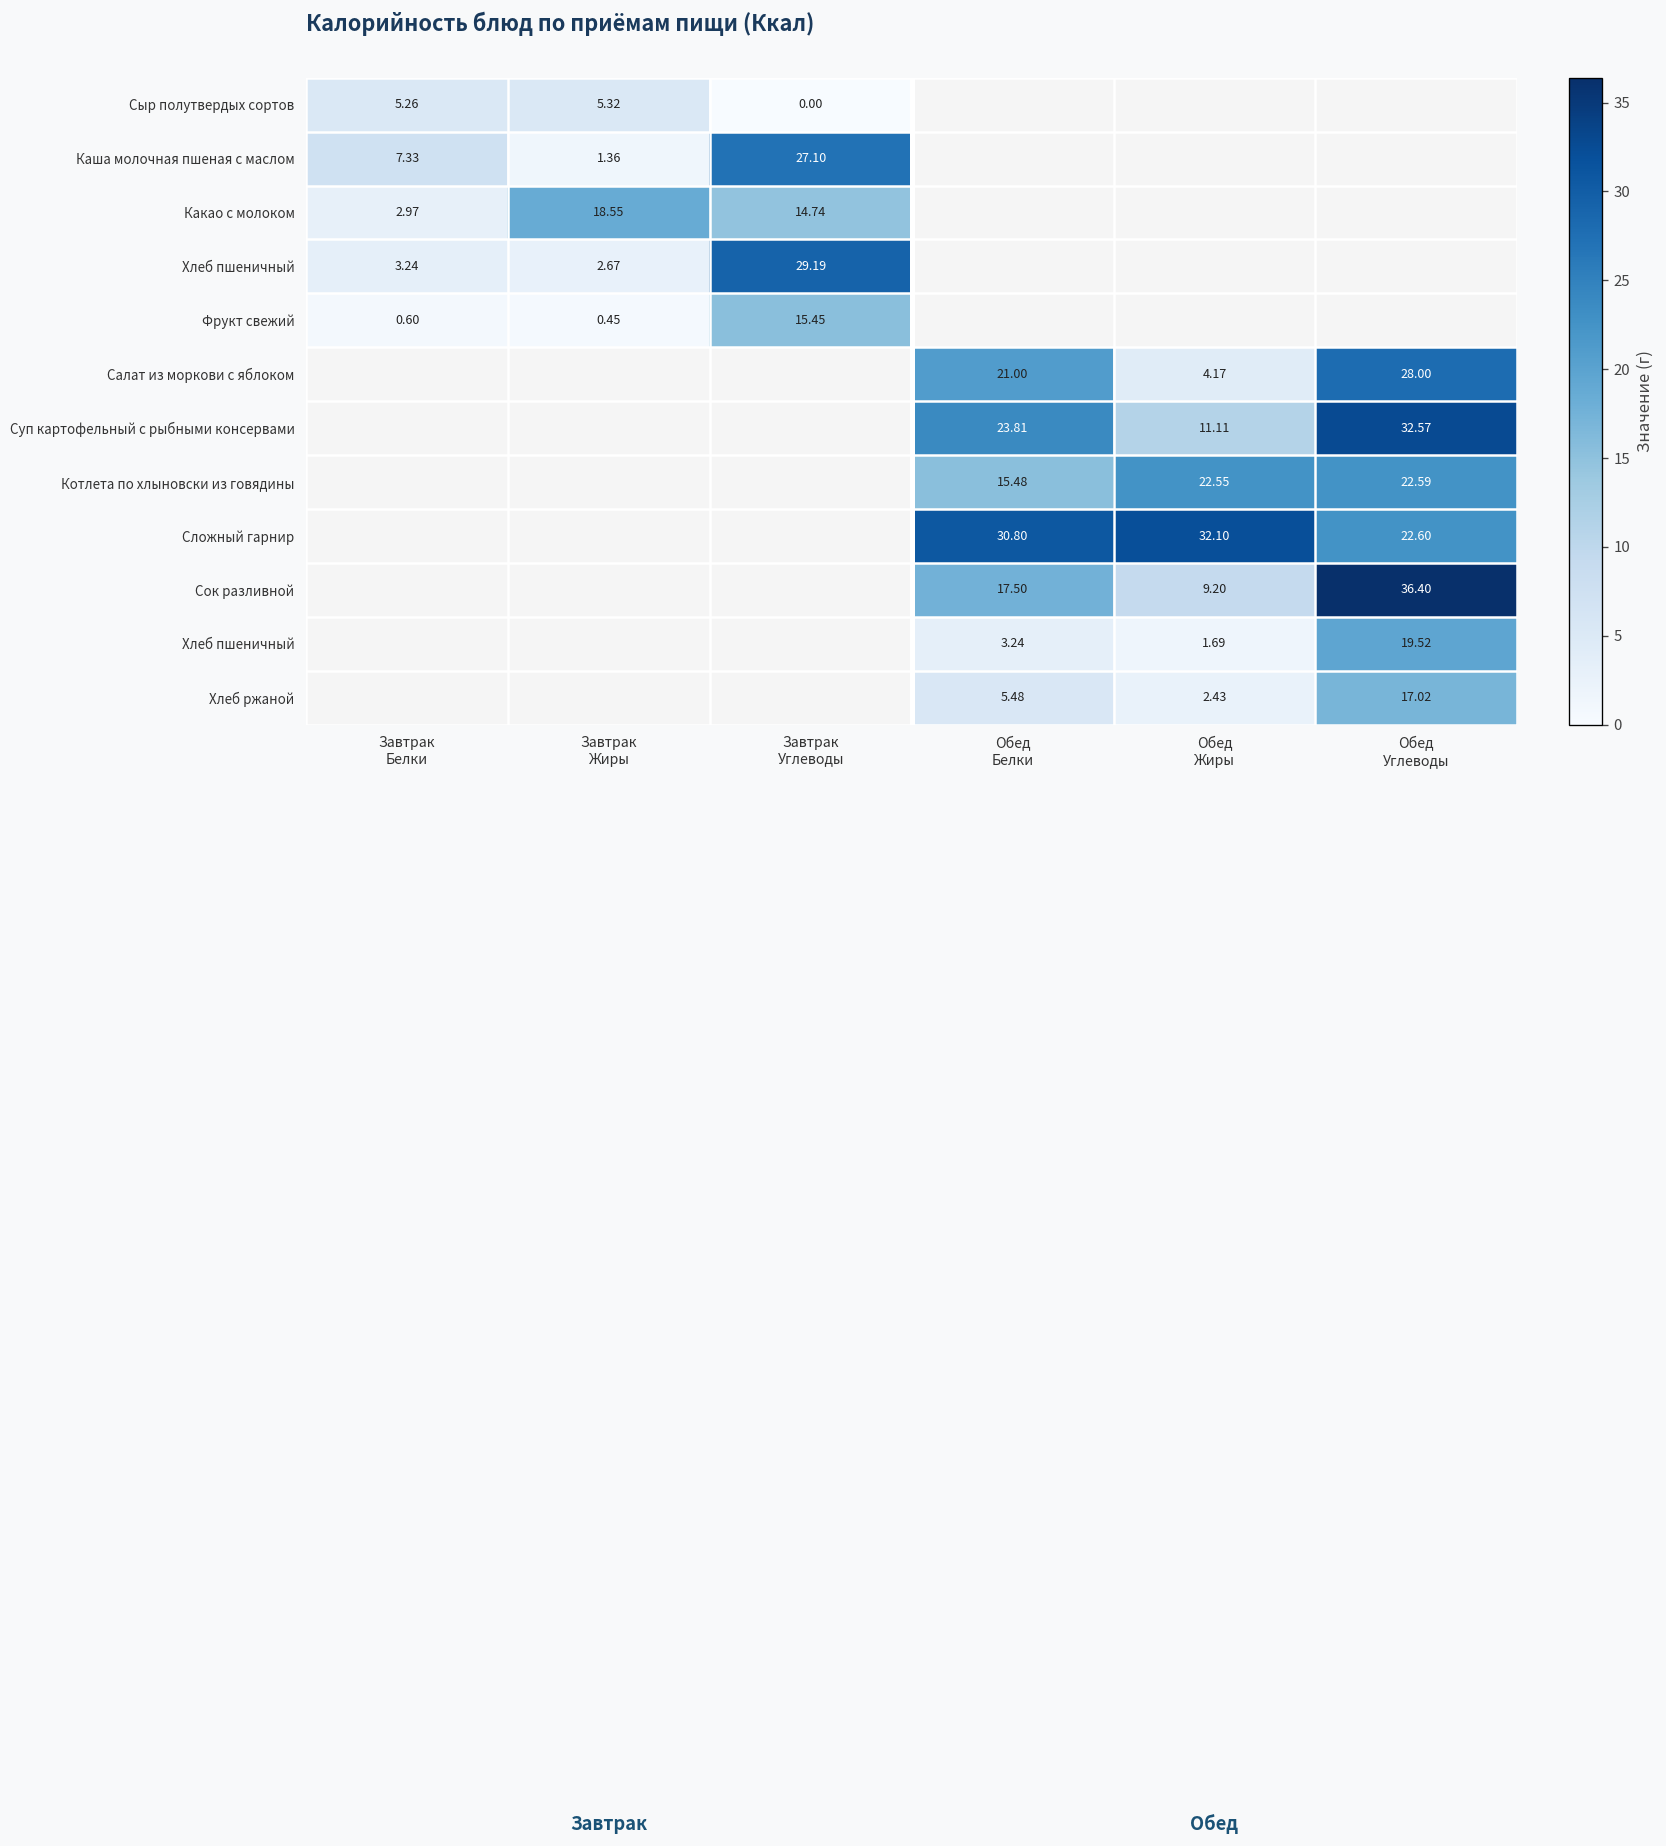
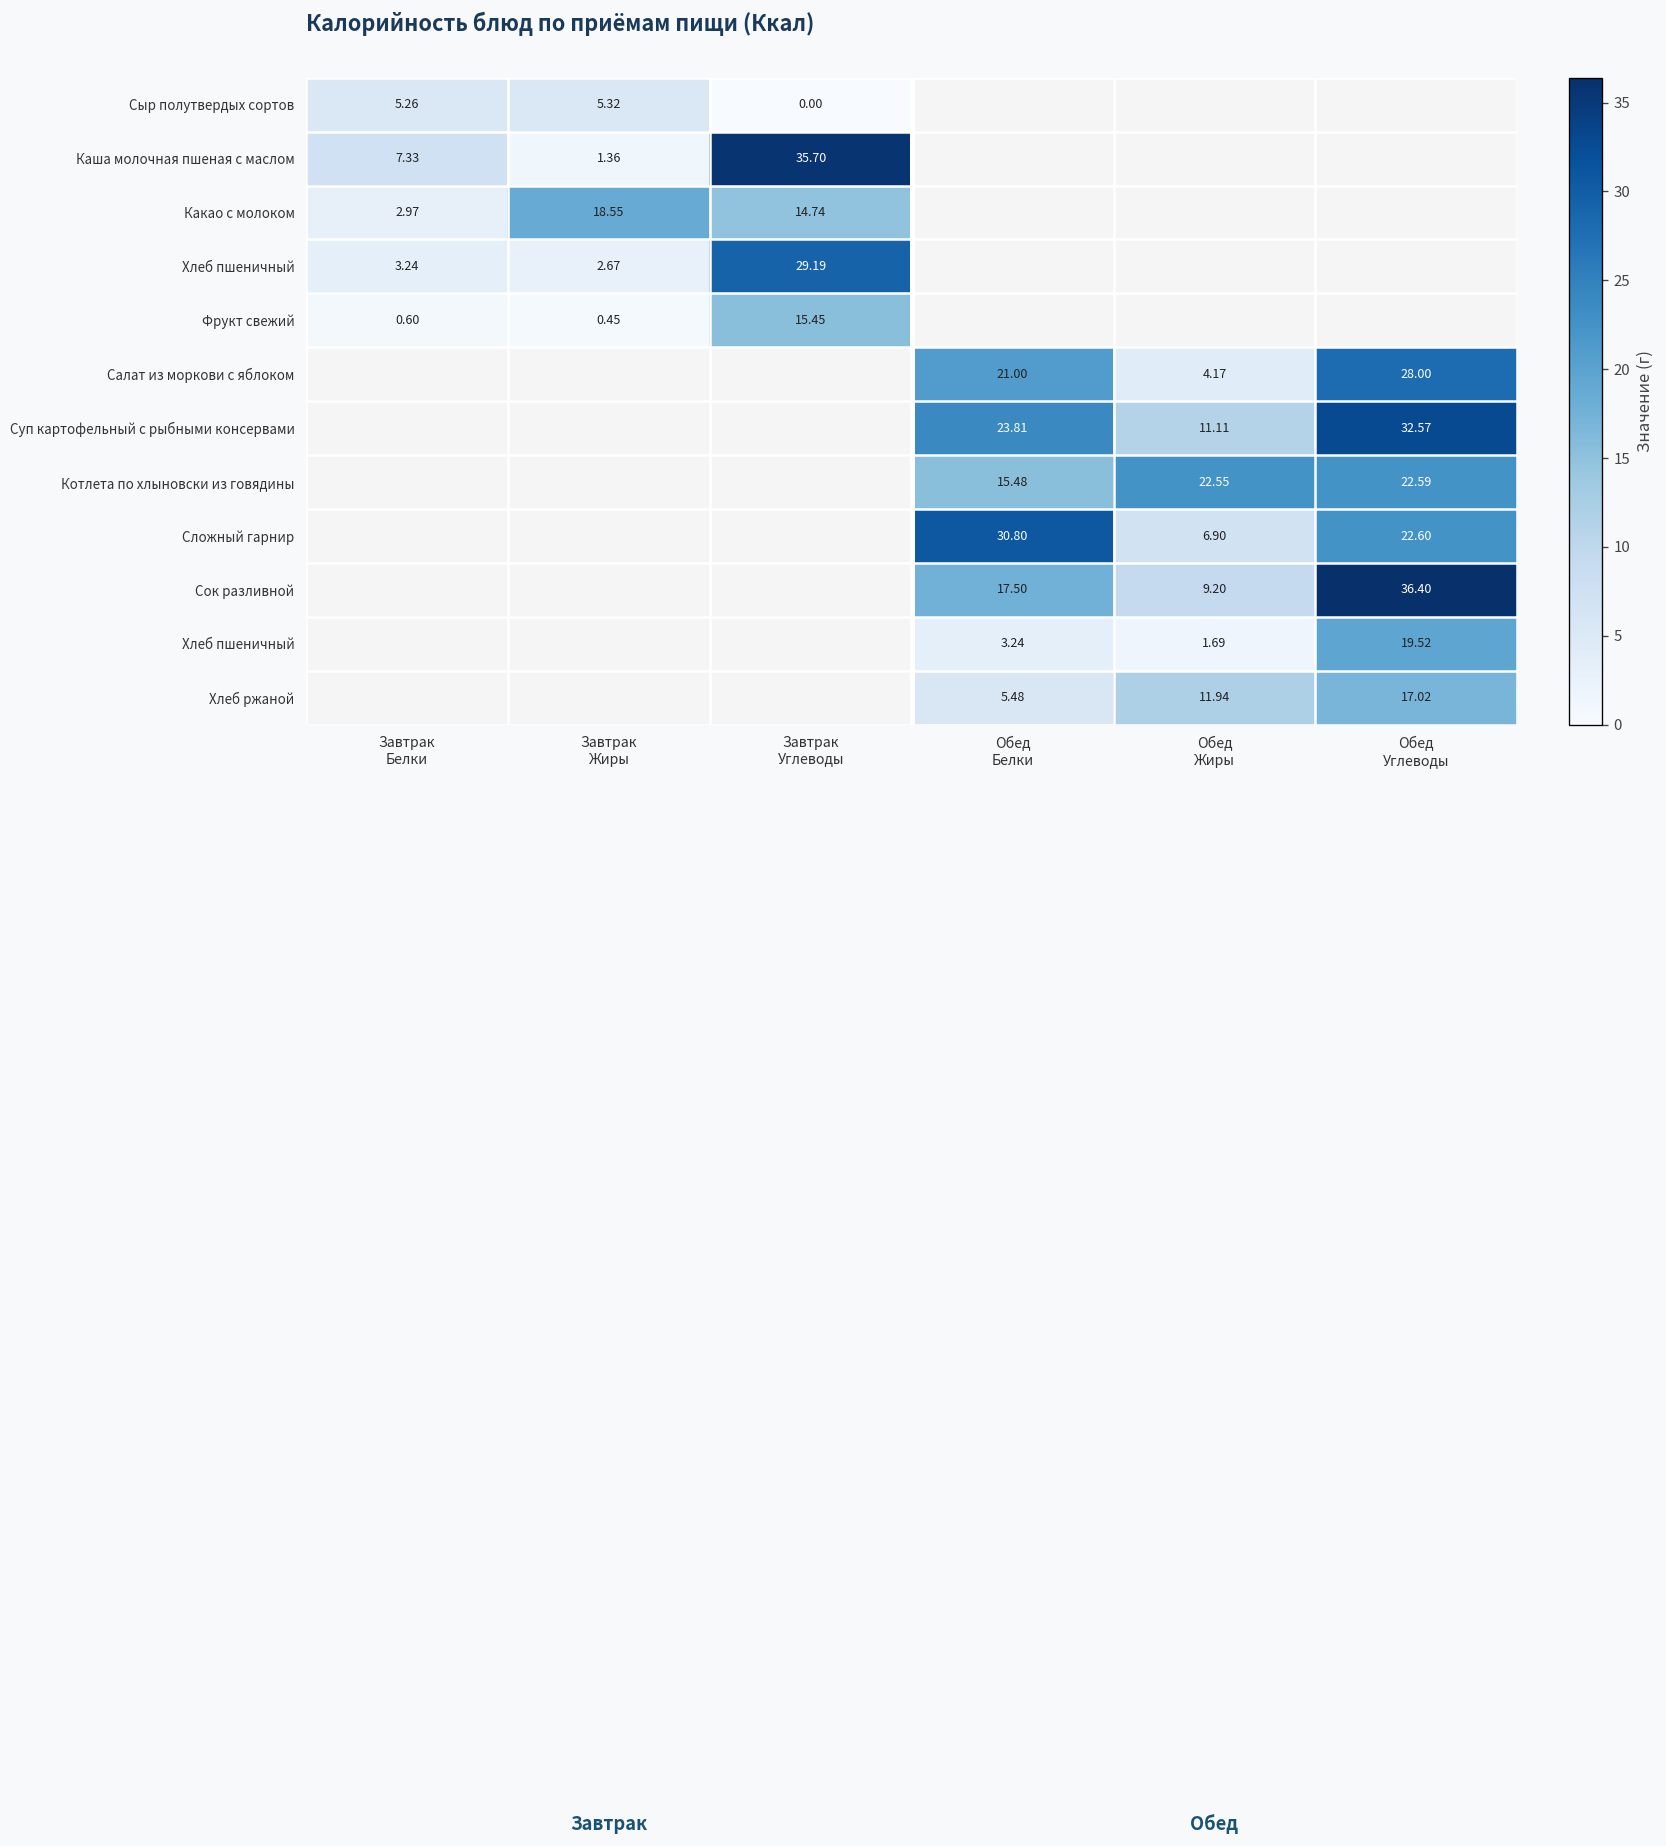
  {
    "Сыр полутвердых сортов": {
      "Завтрак Белки": 5.26,
      "Завтрак Жиры": 5.32,
      "Завтрак Углеводы": 0.00
    },
    "Каша молочная пшеная с маслом": {
      "Завтрак Белки": 7.33,
      "Завтрак Жиры": 1.36,
-     "Завтрак Углеводы": 27.10
+     "Завтрак Углеводы": 35.70
    },
    "Какао с молоком": {
      "Завтрак Белки": 2.97,
      "Завтрак Жиры": 18.55,
      "Завтрак Углеводы": 14.74
    },
    "Хлеб пшеничный": {
      "Завтрак Белки": 3.24,
      "Завтрак Жиры": 2.67,
      "Завтрак Углеводы": 29.19,
      "Обед Белки": 3.24,
      "Обед Жиры": 1.69,
      "Обед Углеводы": 19.52
    },
    "Фрукт свежий": {
      "Завтрак Белки": 0.60,
      "Завтрак Жиры": 0.45,
      "Завтрак Углеводы": 15.45
    },
    "Салат из моркови с яблоком": {
      "Обед Белки": 21.00,
      "Обед Жиры": 4.17,
      "Обед Углеводы": 28.00
    },
    "Суп картофельный с рыбными консервами": {
      "Обед Белки": 23.81,
      "Обед Жиры": 11.11,
      "Обед Углеводы": 32.57
    },
    "Котлета по хлыновски из говядины": {
      "Обед Белки": 15.48,
      "Обед Жиры": 22.55,
      "Обед Углеводы": 22.59
    },
    "Сложный гарнир": {
      "Обед Белки": 30.80,
-     "Обед Жиры": 32.10,
+     "Обед Жиры": 6.90,
      "Обед Углеводы": 22.60
    },
    "Сок разливной": {
      "Обед Белки": 17.50,
      "Обед Жиры": 9.20,
      "Обед Углеводы": 36.40
    },
    "Хлеб ржаной": {
      "Обед Белки": 5.48,
-     "Обед Жиры": 2.43,
+     "Обед Жиры": 11.94,
      "Обед Углеводы": 17.02
    }
  }
